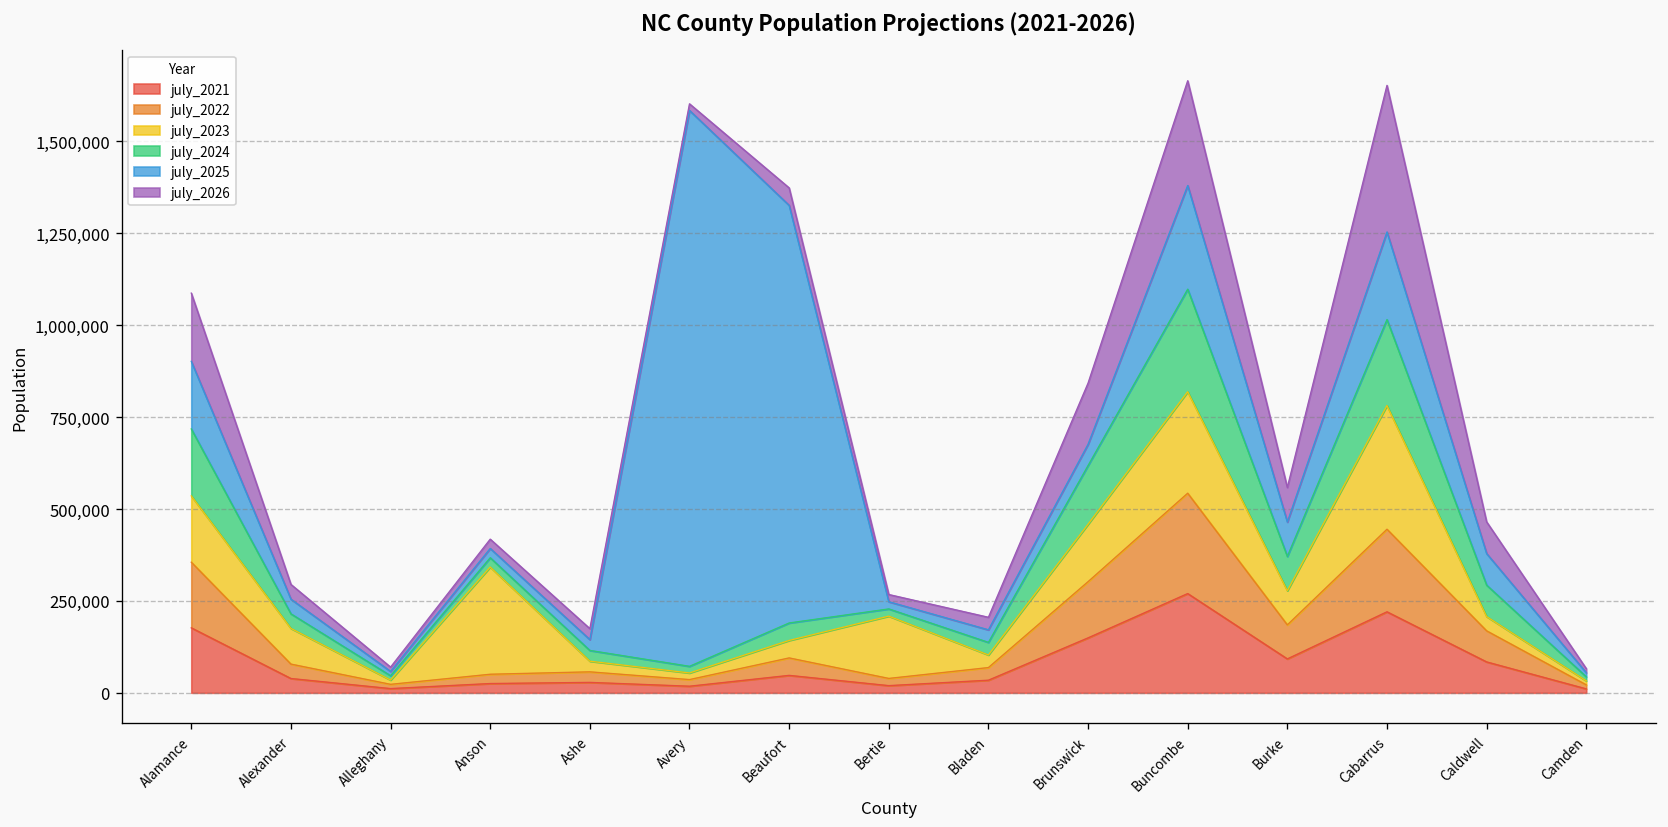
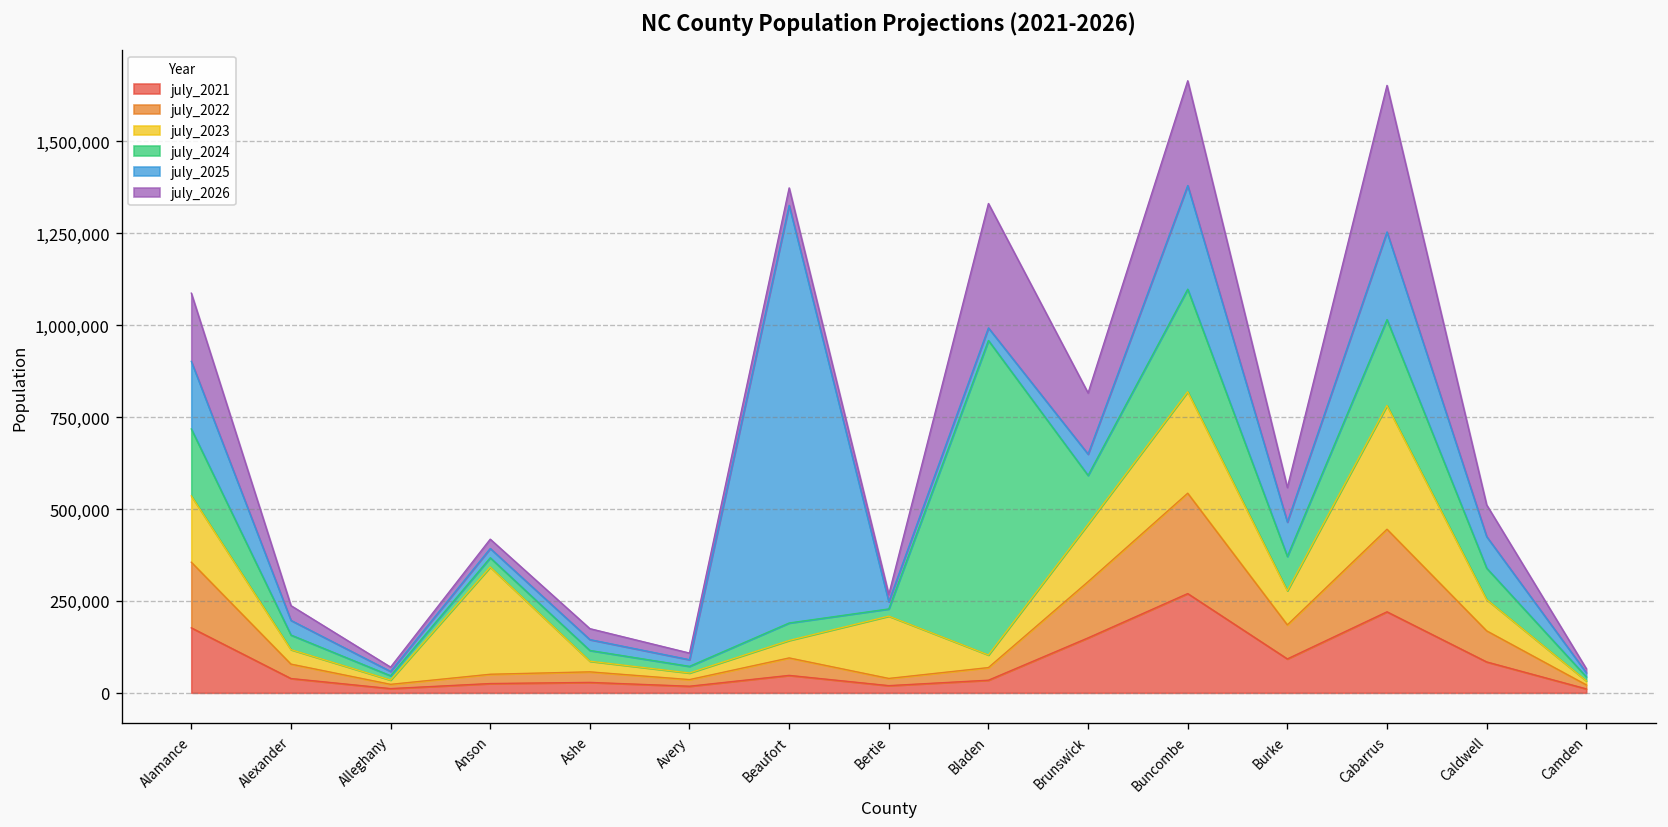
  {
    "july_2023": {
      "Alamance": "180,000",
-     "Alexander": "100,000",
+     "Alexander": "40,000",
      "Alleghany": "10,000",
      "Anson": "290,000",
      "Ashe": "30,000",
      "Avery": "20,000",
      "Beaufort": "50,000",
      "Bertie": "170,000",
      "Bladen": "30,000",
      "Brunswick": "160,000",
      "Buncombe": "280,000",
      "Burke": "90,000",
      "Cabarrus": "340,000",
-     "Caldwell": "40,000",
+     "Caldwell": "90,000",
      "Camden": "10,000"
    },
    "july_2024": {
      "Alamance": "180,000",
      "Alexander": "40,000",
      "Alleghany": "10,000",
      "Anson": "30,000",
      "Ashe": "30,000",
      "Avery": "20,000",
      "Beaufort": "50,000",
      "Bertie": "20,000",
-     "Bladen": "30,000",
-     "Brunswick": "160,000",
+     "Bladen": "860,000",
+     "Brunswick": "130,000",
      "Buncombe": "280,000",
      "Burke": "90,000",
      "Cabarrus": "230,000",
      "Caldwell": "90,000",
      "Camden": "10,000"
    },
    "july_2025": {
      "Alamance": "180,000",
      "Alexander": "40,000",
      "Alleghany": "10,000",
      "Anson": "30,000",
      "Ashe": "30,000",
-     "Avery": "1,510,000",
+     "Avery": "20,000",
      "Beaufort": "1,140,000",
      "Bertie": "20,000",
      "Bladen": "30,000",
      "Brunswick": "60,000",
      "Buncombe": "280,000",
      "Burke": "90,000",
      "Cabarrus": "240,000",
      "Caldwell": "90,000",
      "Camden": "10,000"
    },
    "july_2026": {
      "Alamance": "190,000",
      "Alexander": "40,000",
      "Alleghany": "10,000",
      "Anson": "30,000",
      "Ashe": "30,000",
      "Avery": "20,000",
      "Beaufort": "50,000",
      "Bertie": "20,000",
-     "Bladen": "30,000",
+     "Bladen": "340,000",
      "Brunswick": "170,000",
      "Buncombe": "280,000",
      "Burke": "90,000",
      "Cabarrus": "400,000",
      "Caldwell": "90,000",
      "Camden": "10,000"
    }
  }
